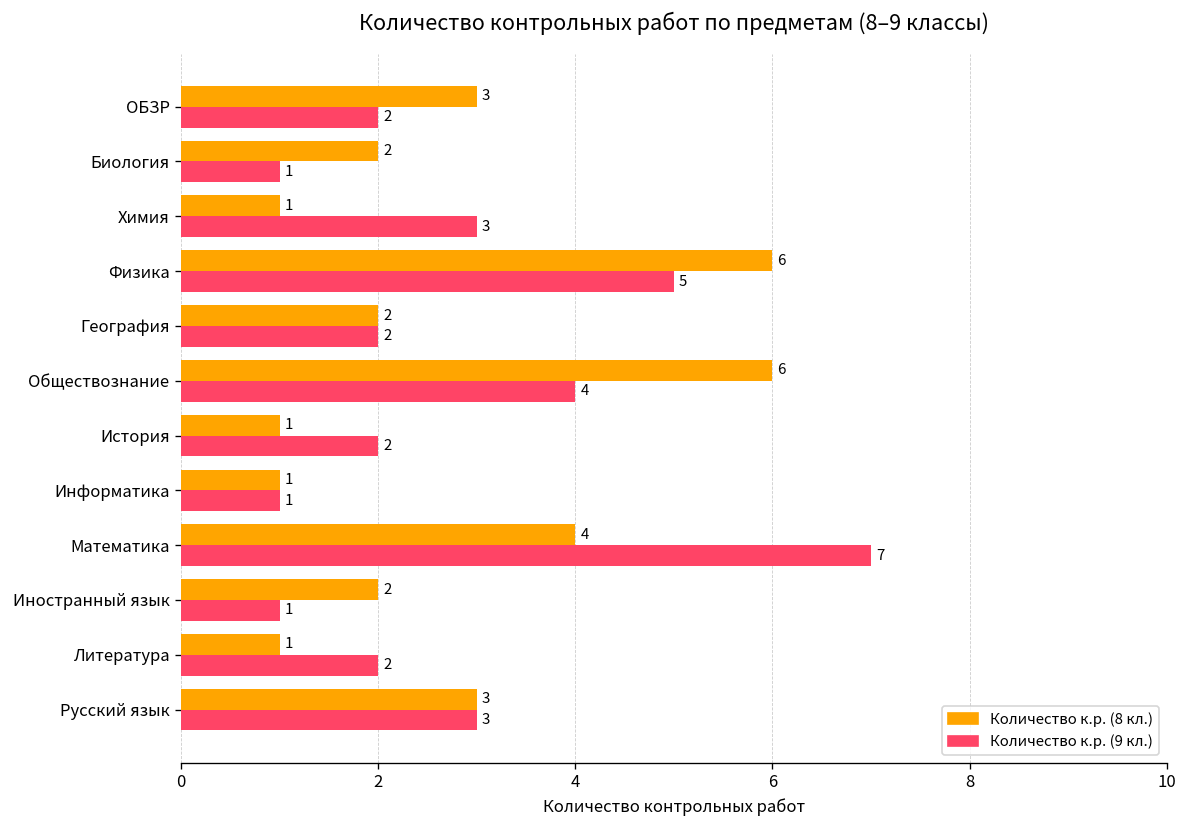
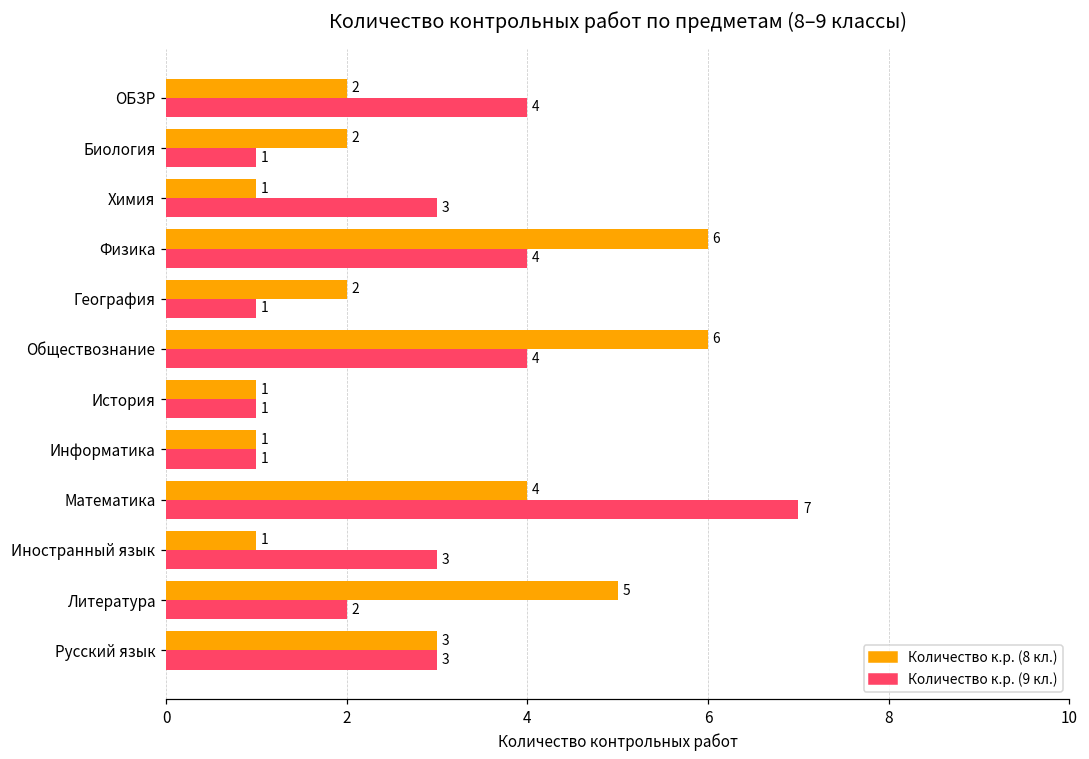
  {
    "Количество к.р. (8 кл.)": {
-     "ОБЗР": 3,
+     "ОБЗР": 2,
      "Биология": 2,
      "Химия": 1,
      "Физика": 6,
      "География": 2,
      "Обществознание": 6,
      "История": 1,
      "Информатика": 1,
      "Математика": 4,
-     "Иностранный язык": 2,
-     "Литература": 1,
+     "Иностранный язык": 1,
+     "Литература": 5,
      "Русский язык": 3
    },
    "Количество к.р. (9 кл.)": {
-     "ОБЗР": 2,
+     "ОБЗР": 4,
      "Биология": 1,
      "Химия": 3,
-     "Физика": 5,
-     "География": 2,
+     "Физика": 4,
+     "География": 1,
      "Обществознание": 4,
-     "История": 2,
+     "История": 1,
      "Информатика": 1,
      "Математика": 7,
-     "Иностранный язык": 1,
+     "Иностранный язык": 3,
      "Литература": 2,
      "Русский язык": 3
    }
  }
